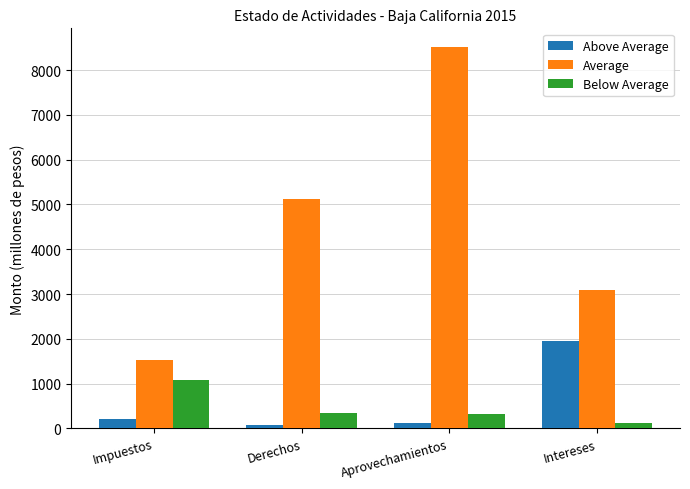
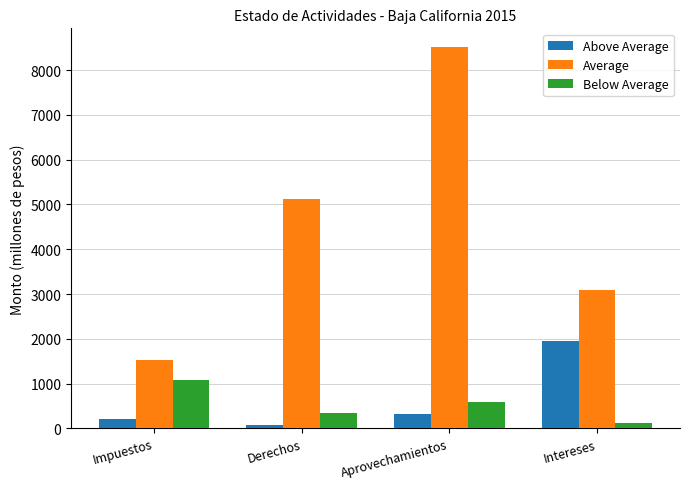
  {
    "Above Average": {
      "Impuestos": 200,
      "Derechos": 100,
-     "Aprovechamientos": 100,
+     "Aprovechamientos": 300,
      "Intereses": 1900
    },
    "Average": {
      "Impuestos": 1500,
      "Derechos": 5100,
      "Aprovechamientos": 8500,
      "Intereses": 3100
    },
    "Below Average": {
      "Impuestos": 1100,
      "Derechos": 300,
-     "Aprovechamientos": 300,
+     "Aprovechamientos": 600,
      "Intereses": 100
    }
  }
